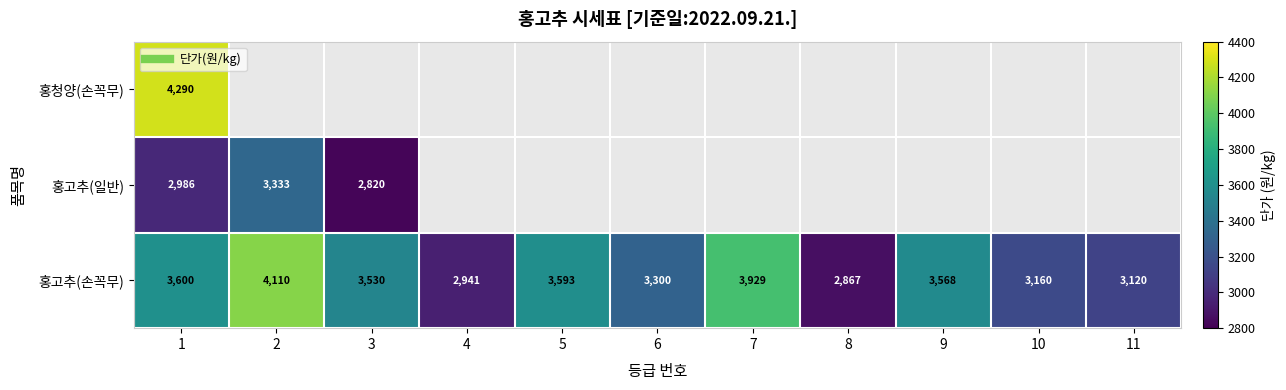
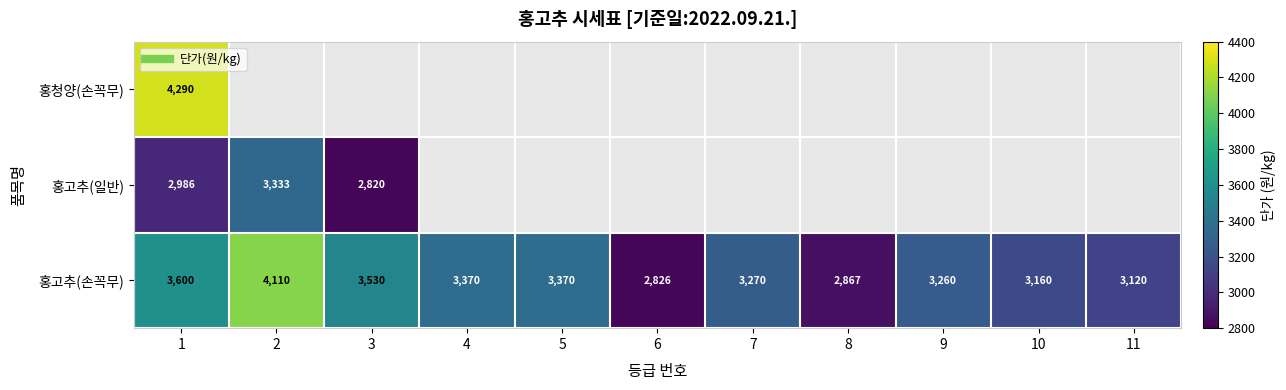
  {
    "홍청양(손꼭무)": {
      "1": "4,290"
    },
    "홍고추(일반)": {
      "1": "2,986",
      "2": "3,333",
      "3": "2,820"
    },
    "홍고추(손꼭무)": {
      "1": "3,600",
      "2": "4,110",
      "3": "3,530",
-     "4": "2,941",
-     "5": "3,593",
-     "6": "3,300",
-     "7": "3,929",
+     "4": "3,370",
+     "5": "3,370",
+     "6": "2,826",
+     "7": "3,270",
      "8": "2,867",
-     "9": "3,568",
+     "9": "3,260",
      "10": "3,160",
      "11": "3,120"
    }
  }
